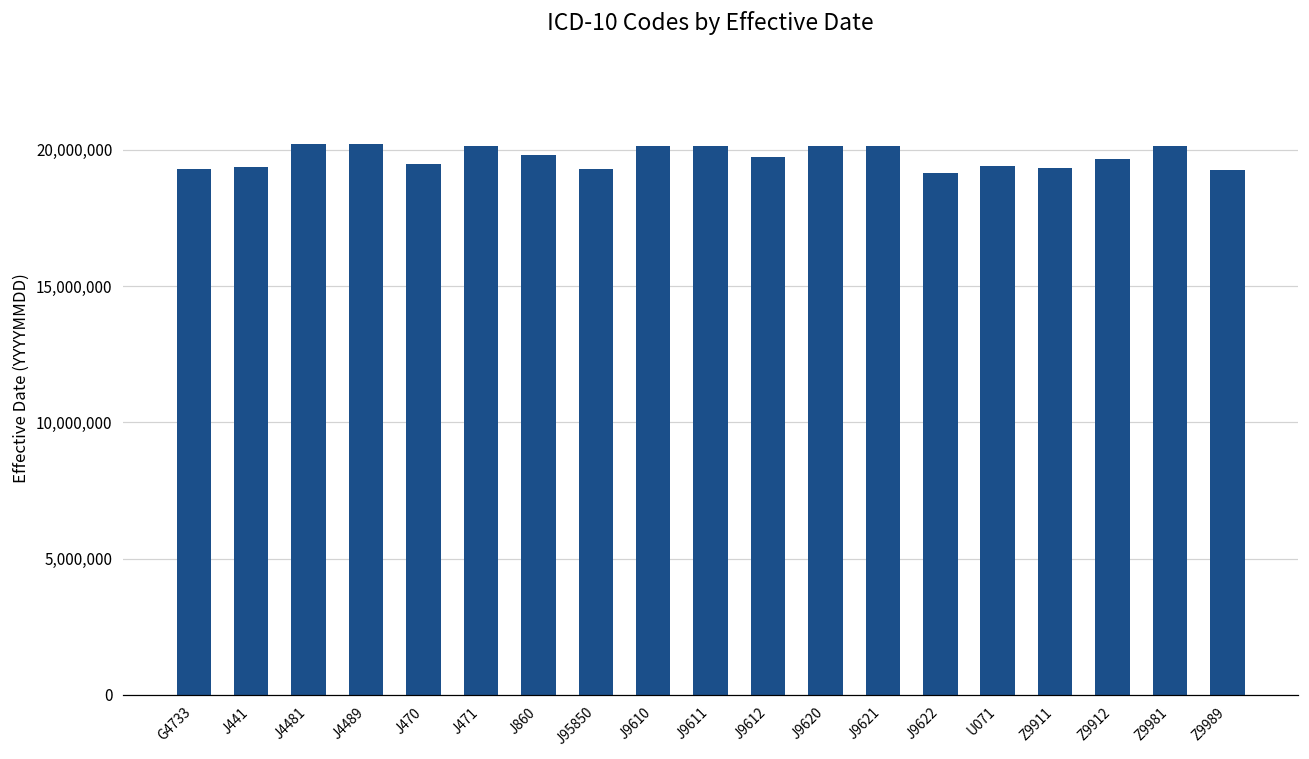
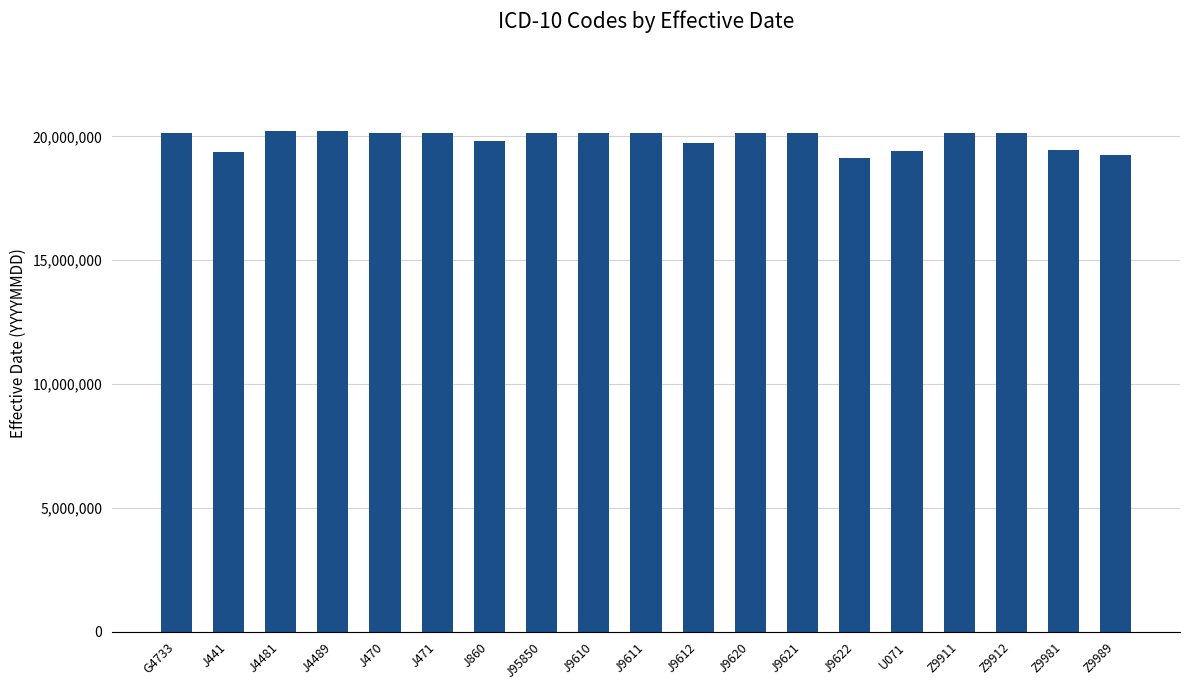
  {
-   "G4733": "19,300,000",
+   "G4733": "20,200,000",
    "J441": "19,400,000",
    "J4481": "20,200,000",
    "J4489": "20,200,000",
-   "J470": "19,500,000",
+   "J470": "20,200,000",
    "J471": "20,200,000",
    "J860": "19,800,000",
-   "J95850": "19,300,000",
+   "J95850": "20,200,000",
    "J9610": "20,200,000",
    "J9611": "20,200,000",
    "J9612": "19,700,000",
    "J9620": "20,200,000",
    "J9621": "20,200,000",
    "J9622": "19,100,000",
    "U071": "19,400,000",
-   "Z9911": "19,300,000",
-   "Z9912": "19,600,000",
-   "Z9981": "20,200,000",
+   "Z9911": "20,200,000",
+   "Z9912": "20,200,000",
+   "Z9981": "19,400,000",
    "Z9989": "19,300,000"
  }
